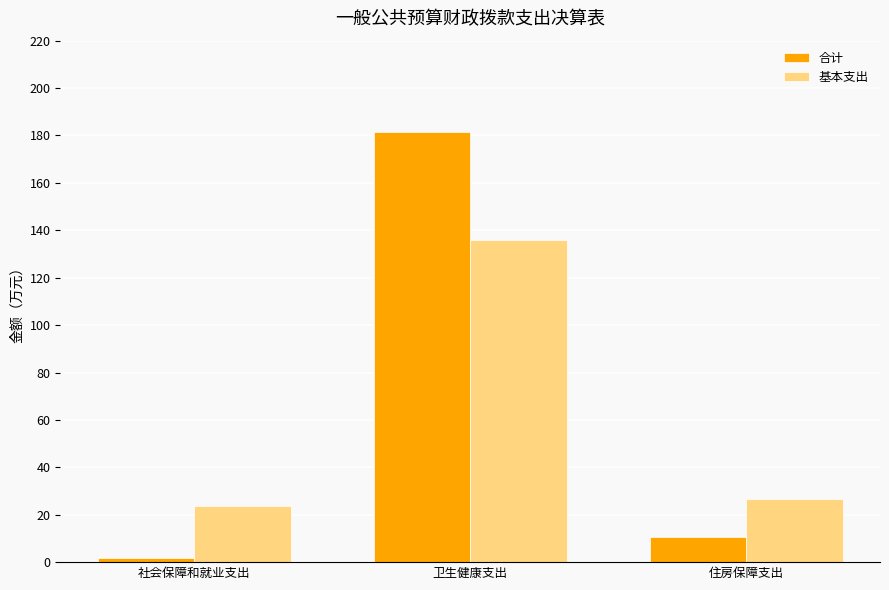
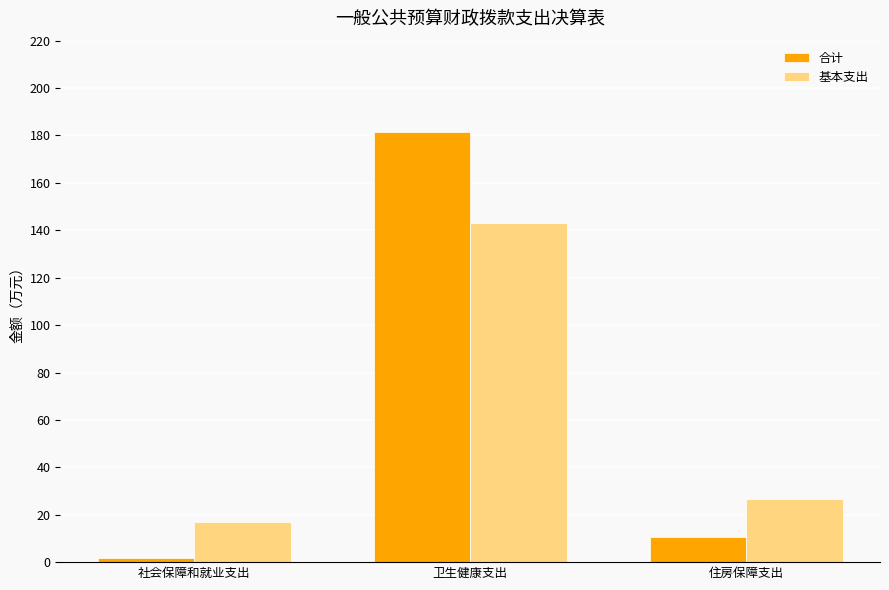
  {
    "合计": {
      "社会保障和就业支出": 2,
      "卫生健康支出": 181,
      "住房保障支出": 11
    },
    "基本支出": {
-     "社会保障和就业支出": 24,
-     "卫生健康支出": 136,
+     "社会保障和就业支出": 17,
+     "卫生健康支出": 143,
      "住房保障支出": 27
    }
  }
